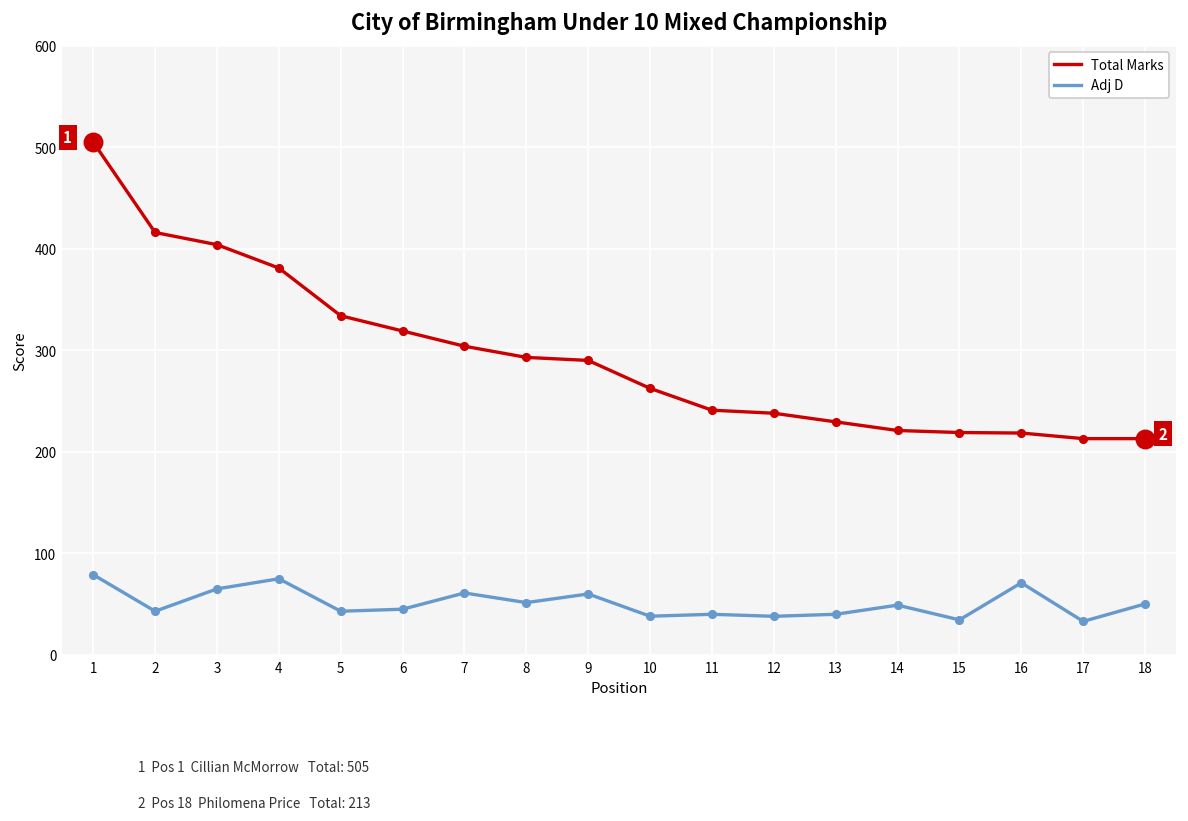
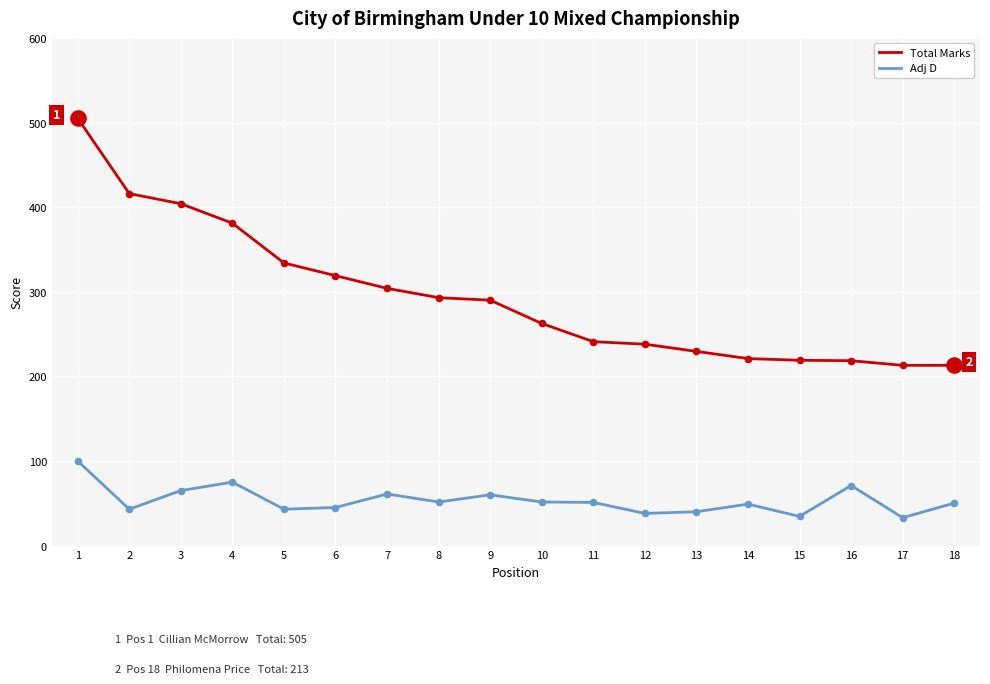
  {
    "Adj D": {
-     "1": 80,
+     "1": 100,
      "2": 40,
      "3": 70,
      "4": 80,
      "5": 40,
      "6": 50,
      "7": 60,
      "8": 50,
      "9": 60,
-     "10": 40,
-     "11": 40,
+     "10": 50,
+     "11": 50,
      "12": 40,
      "13": 40,
      "14": 50,
      "15": 30,
      "16": 70,
      "17": 30,
      "18": 50
    }
  }
